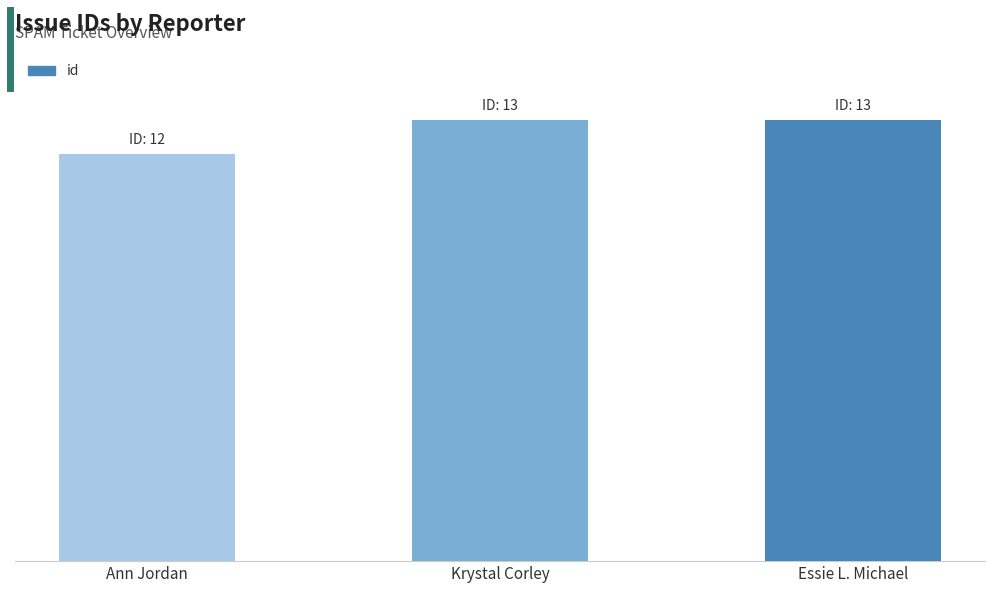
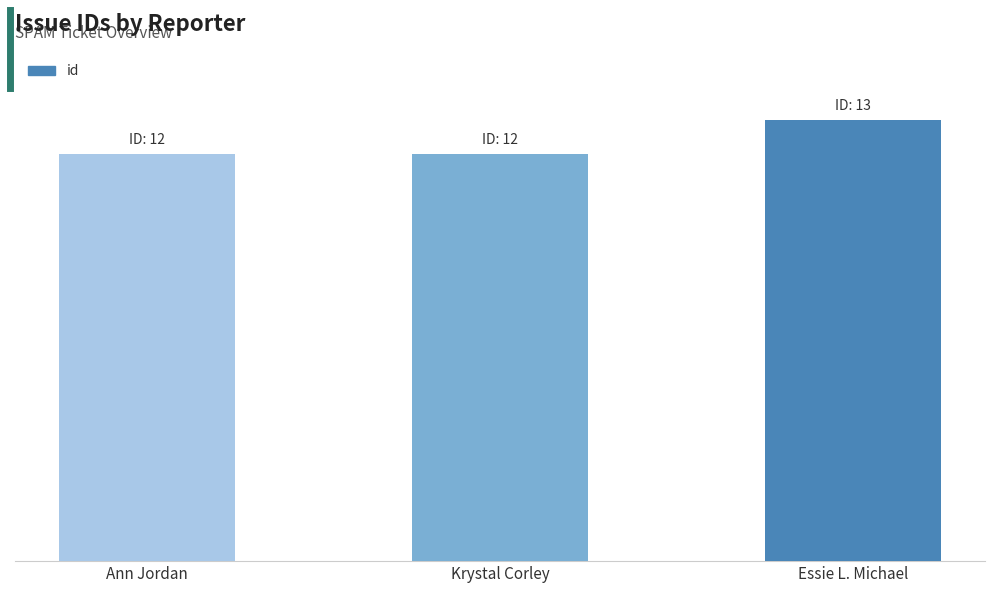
  {
    "Ann Jordan": 12,
-   "Krystal Corley": 13,
+   "Krystal Corley": 12,
    "Essie L. Michael": 13
  }
